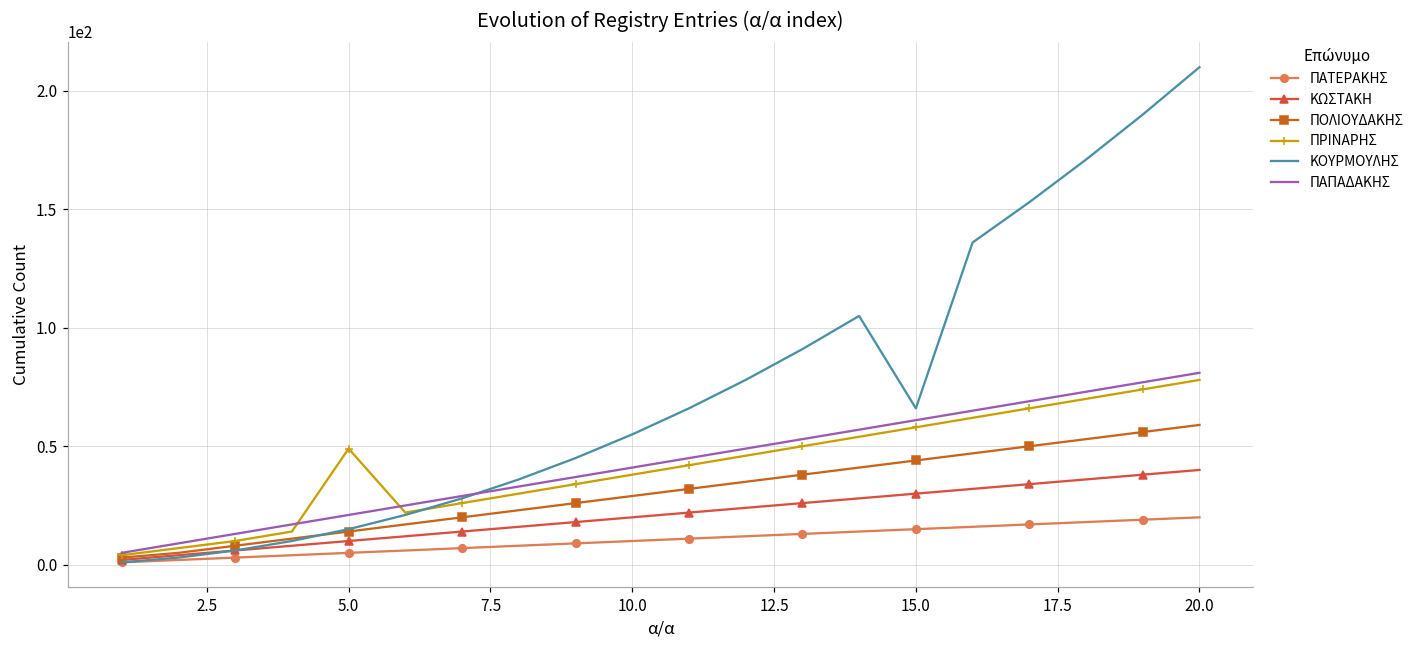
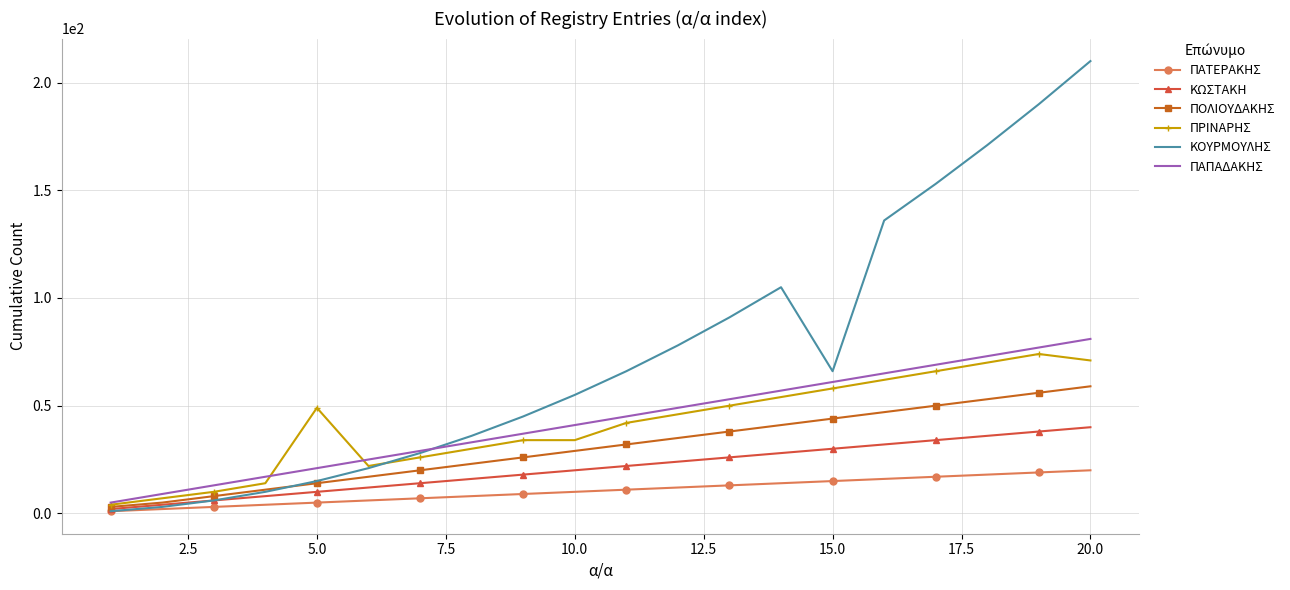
  {
    "ΠΡΙΝΑΡΗΣ": {
      "5.0": 49,
-     "10.0": 38,
+     "10.0": 34,
      "15.0": 58,
-     "20.0": 78
+     "20.0": 71
    },
    "ΚΟΥΡΜΟΥΛΗΣ": {
      "10.0": 55,
      "15.0": 66,
      "20.0": 210
    },
    "ΠΑΠΑΔΑΚΗΣ": {
      "5.0": 21,
      "10.0": 41,
      "15.0": 61,
      "20.0": 81
    }
  }
